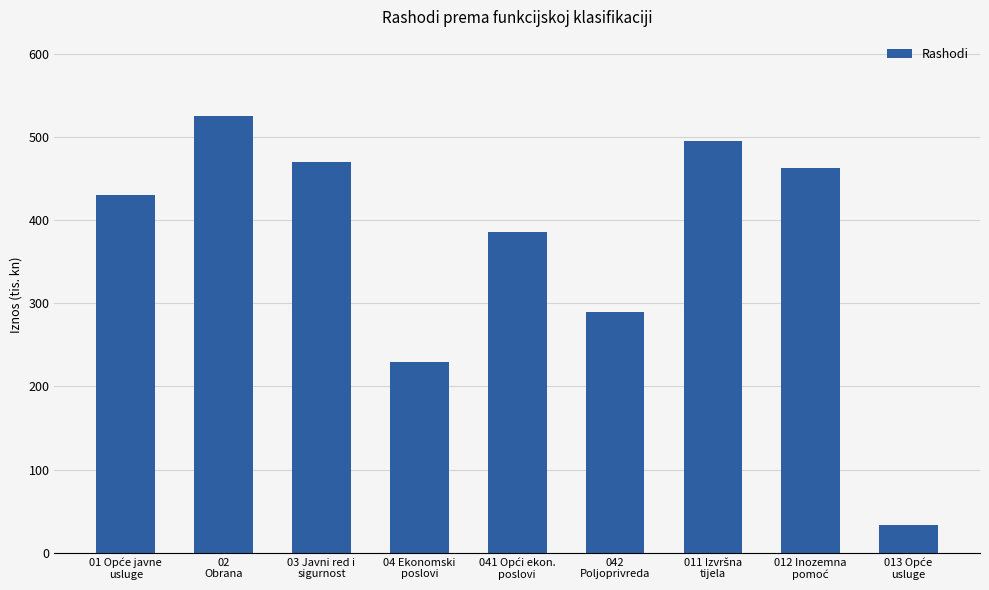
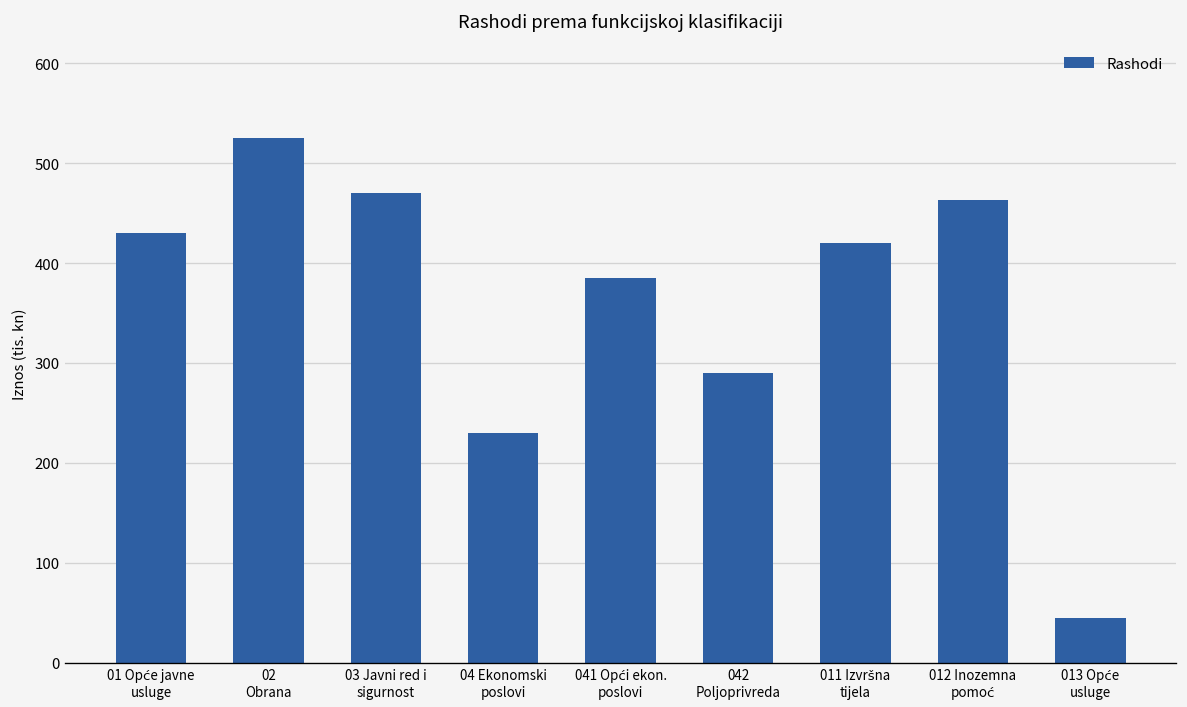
  {
    "01 Opće javne usluge": 430,
    "02 Obrana": 530,
    "03 Javni red i sigurnost": 470,
    "04 Ekonomski poslovi": 230,
    "041 Opći ekon. poslovi": 390,
    "042 Poljoprivreda": 290,
-   "011 Izvršna tijela": 500,
+   "011 Izvršna tijela": 420,
    "012 Inozemna pomоć": 460,
-   "013 Opće usluge": 30
+   "013 Opće usluge": 50
  }
